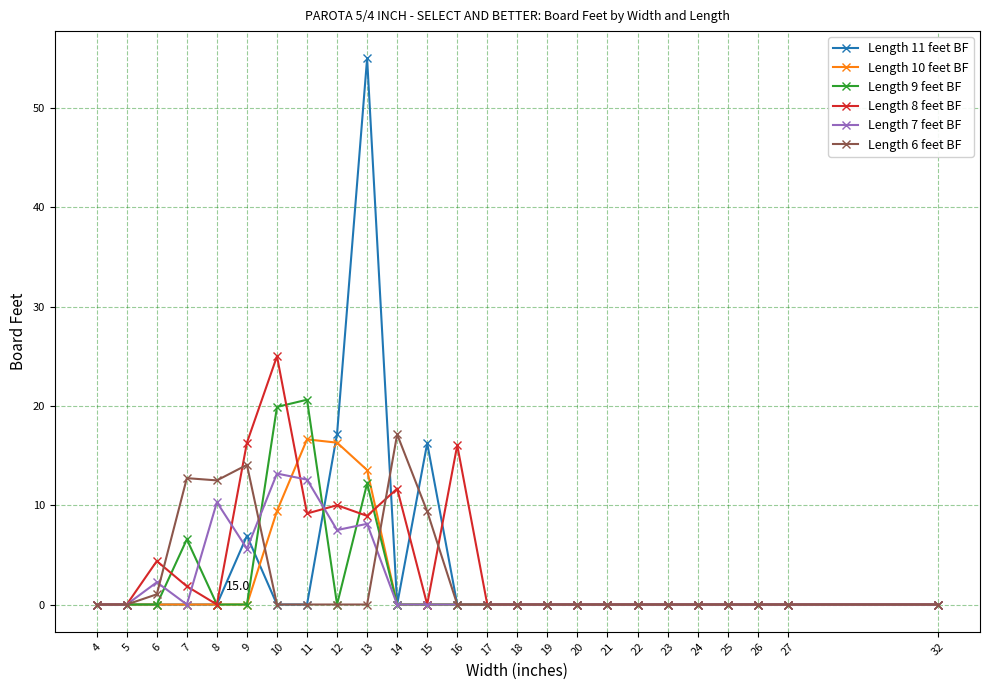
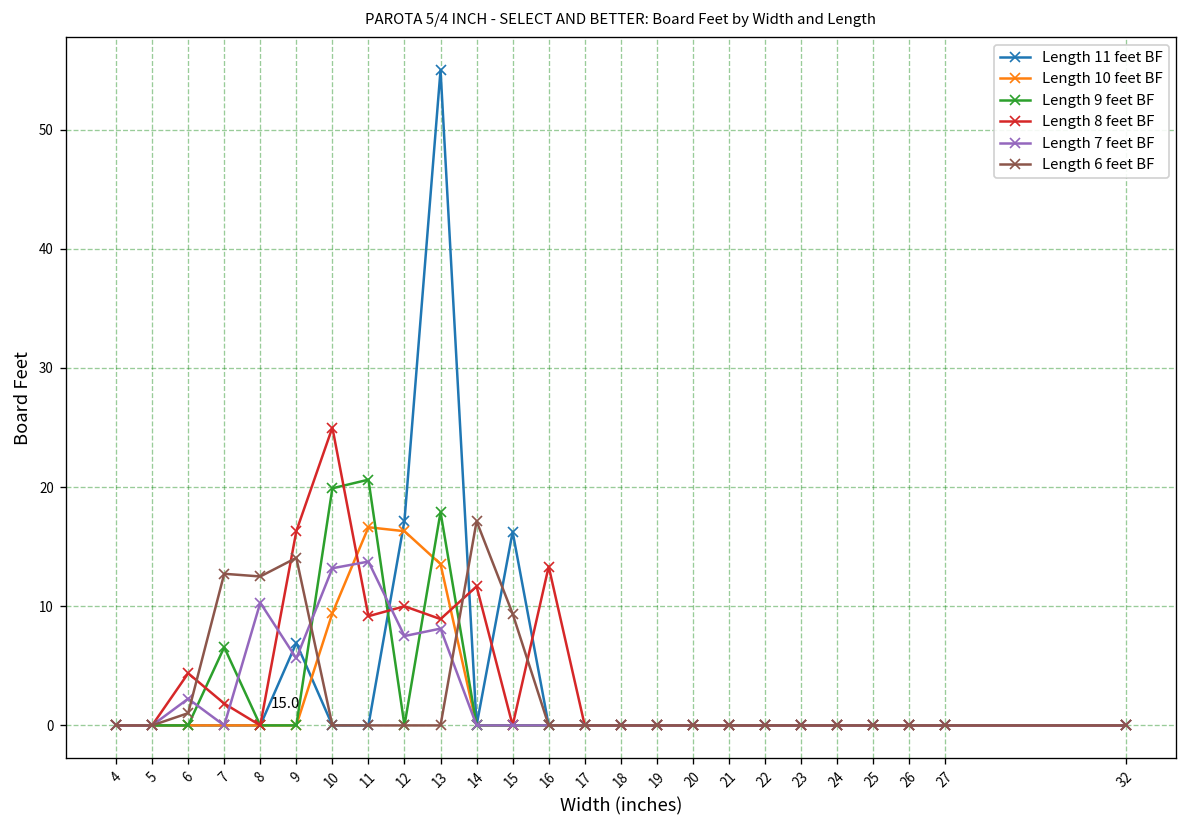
  {
    "Length 11 feet BF": {
      "9": 7,
      "12": 17,
      "13": 55,
      "15": 16
    },
    "Length 10 feet BF": {
      "10": 9,
      "11": 17,
      "12": 16,
      "13": 14
    },
    "Length 9 feet BF": {
      "7": 7,
      "10": 20,
      "11": 21,
-     "13": 12
+     "13": 18
    },
    "Length 8 feet BF": {
      "6": 4,
      "7": 2,
      "9": 16,
      "10": 25,
      "11": 9,
      "12": 10,
      "13": 9,
      "14": 12,
-     "16": 16
+     "16": 13
    },
    "Length 7 feet BF": {
      "6": 2,
      "8": 10,
      "9": 6,
      "10": 13,
-     "11": 13,
+     "11": 14,
      "12": 8,
      "13": 8
    },
    "Length 6 feet BF": {
      "6": 1,
      "7": 13,
      "8": 13,
      "9": 14,
      "13": 0,
      "14": 17,
      "15": 9
    }
  }
